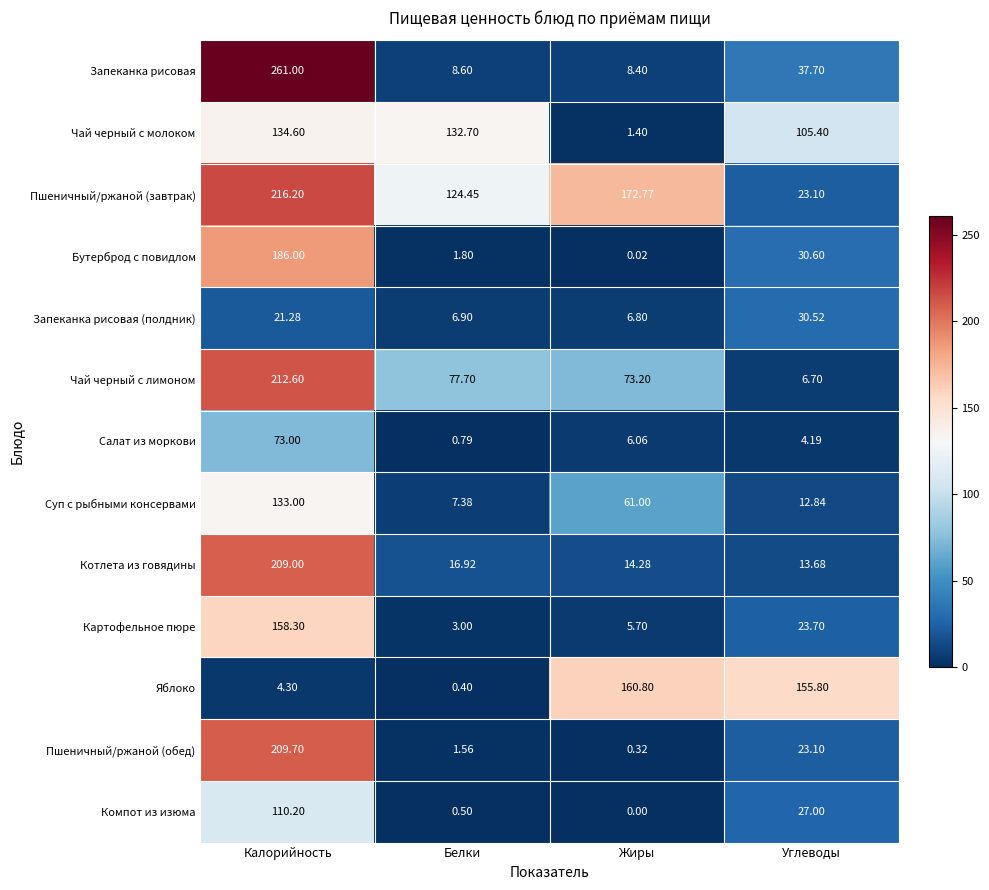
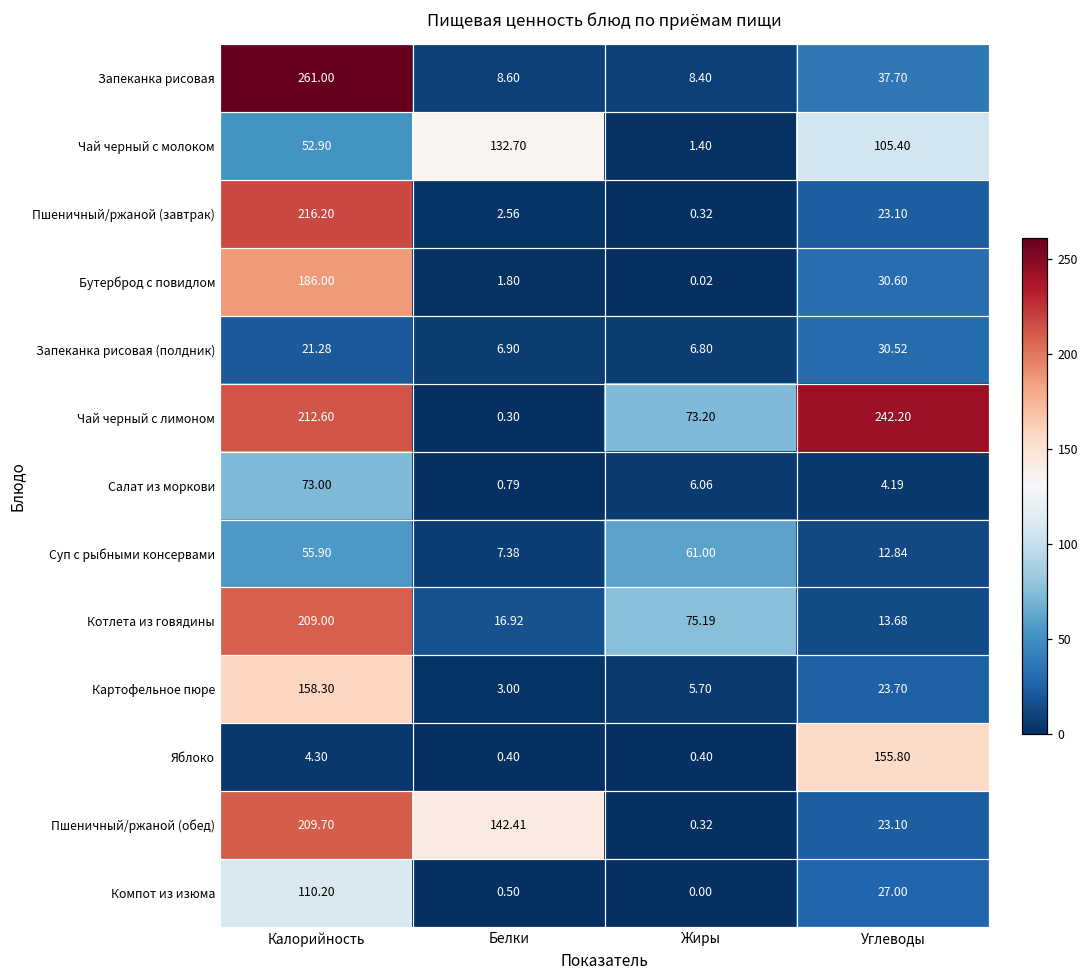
  {
    "Запеканка рисовая": {
      "Калорийность": 261.00,
      "Белки": 8.60,
      "Жиры": 8.40,
      "Углеводы": 37.70
    },
    "Чай черный с молоком": {
-     "Калорийность": 134.60,
+     "Калорийность": 52.90,
      "Белки": 132.70,
      "Жиры": 1.40,
      "Углеводы": 105.40
    },
    "Пшеничный/ржаной (завтрак)": {
      "Калорийность": 216.20,
-     "Белки": 124.45,
-     "Жиры": 172.77,
+     "Белки": 2.56,
+     "Жиры": 0.32,
      "Углеводы": 23.10
    },
    "Бутерброд с повидлом": {
      "Калорийность": 186.00,
      "Белки": 1.80,
      "Жиры": 0.02,
      "Углеводы": 30.60
    },
    "Запеканка рисовая (полдник)": {
      "Калорийность": 21.28,
      "Белки": 6.90,
      "Жиры": 6.80,
      "Углеводы": 30.52
    },
    "Чай черный с лимоном": {
      "Калорийность": 212.60,
-     "Белки": 77.70,
+     "Белки": 0.30,
      "Жиры": 73.20,
-     "Углеводы": 6.70
+     "Углеводы": 242.20
    },
    "Салат из моркови": {
      "Калорийность": 73.00,
      "Белки": 0.79,
      "Жиры": 6.06,
      "Углеводы": 4.19
    },
    "Суп с рыбными консервами": {
-     "Калорийность": 133.00,
+     "Калорийность": 55.90,
      "Белки": 7.38,
      "Жиры": 61.00,
      "Углеводы": 12.84
    },
    "Котлета из говядины": {
      "Калорийность": 209.00,
      "Белки": 16.92,
-     "Жиры": 14.28,
+     "Жиры": 75.19,
      "Углеводы": 13.68
    },
    "Картофельное пюре": {
      "Калорийность": 158.30,
      "Белки": 3.00,
      "Жиры": 5.70,
      "Углеводы": 23.70
    },
    "Яблоко": {
      "Калорийность": 4.30,
      "Белки": 0.40,
-     "Жиры": 160.80,
+     "Жиры": 0.40,
      "Углеводы": 155.80
    },
    "Пшеничный/ржаной (обед)": {
      "Калорийность": 209.70,
-     "Белки": 1.56,
+     "Белки": 142.41,
      "Жиры": 0.32,
      "Углеводы": 23.10
    },
    "Компот из изюма": {
      "Калорийность": 110.20,
      "Белки": 0.50,
      "Жиры": 0.00,
      "Углеводы": 27.00
    }
  }
